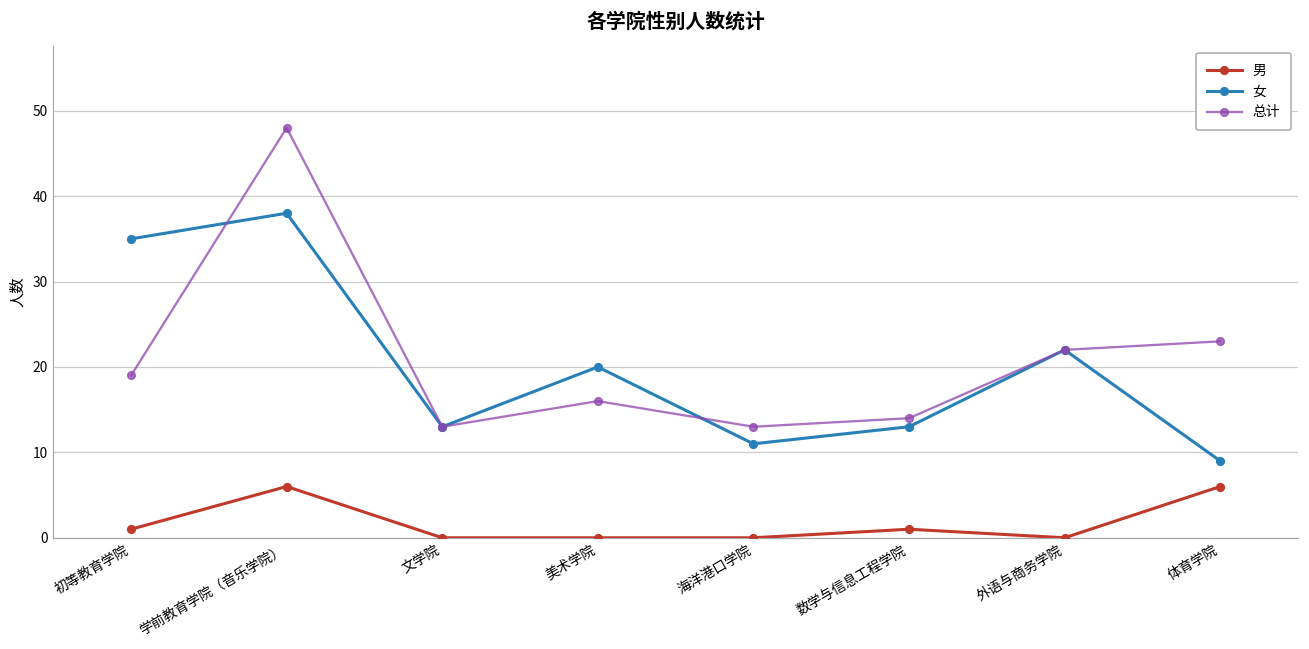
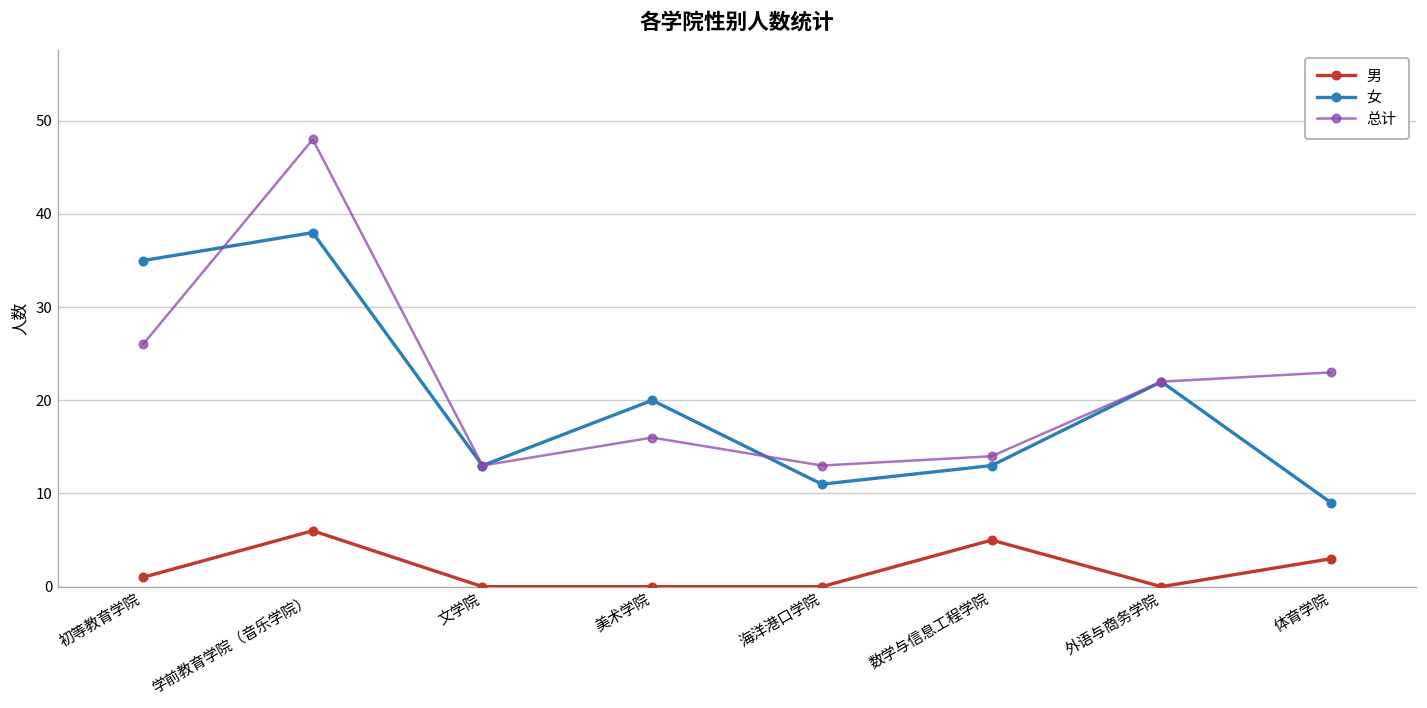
  {
    "男": {
      "初等教育学院": 1,
      "学前教育学院（音乐学院）": 6,
      "文学院": 0,
      "美术学院": 0,
      "海洋港口学院": 0,
-     "数学与信息工程学院": 1,
+     "数学与信息工程学院": 5,
      "外语与商务学院": 0,
-     "体育学院": 6
+     "体育学院": 3
    },
    "女": {
      "初等教育学院": 35,
      "学前教育学院（音乐学院）": 38,
      "美术学院": 20,
      "海洋港口学院": 11,
      "数学与信息工程学院": 13,
      "体育学院": 9
    },
    "总计": {
-     "初等教育学院": 19,
+     "初等教育学院": 26,
      "学前教育学院（音乐学院）": 48,
      "美术学院": 16,
      "海洋港口学院": 13,
      "数学与信息工程学院": 14,
      "体育学院": 23
    }
  }
